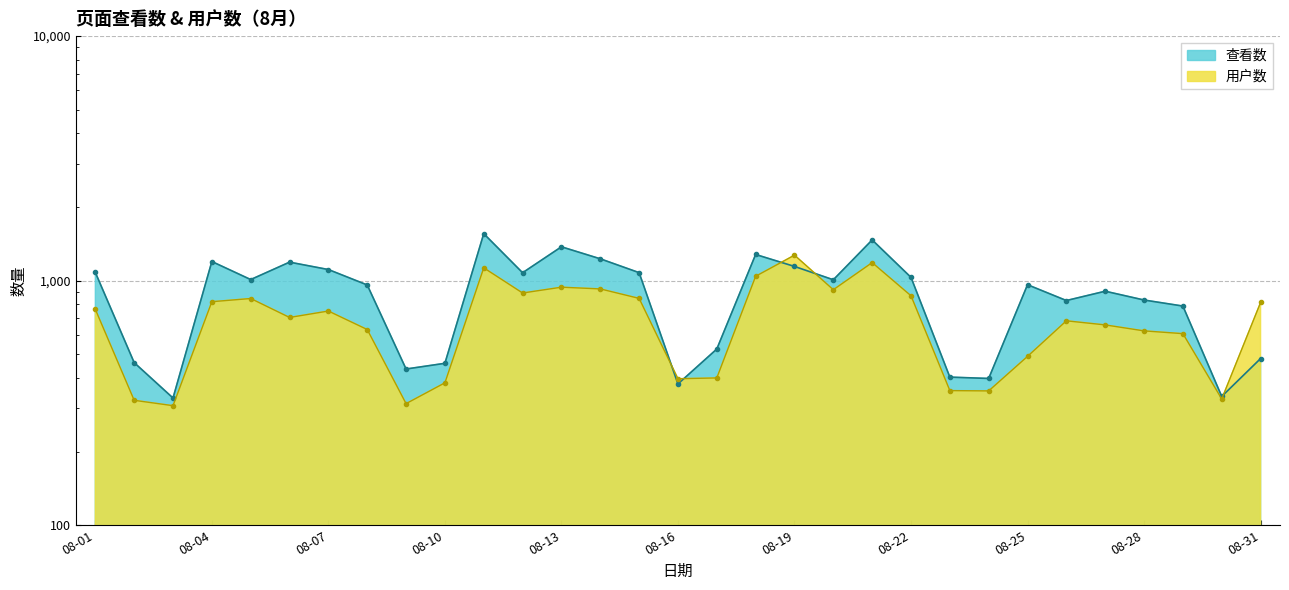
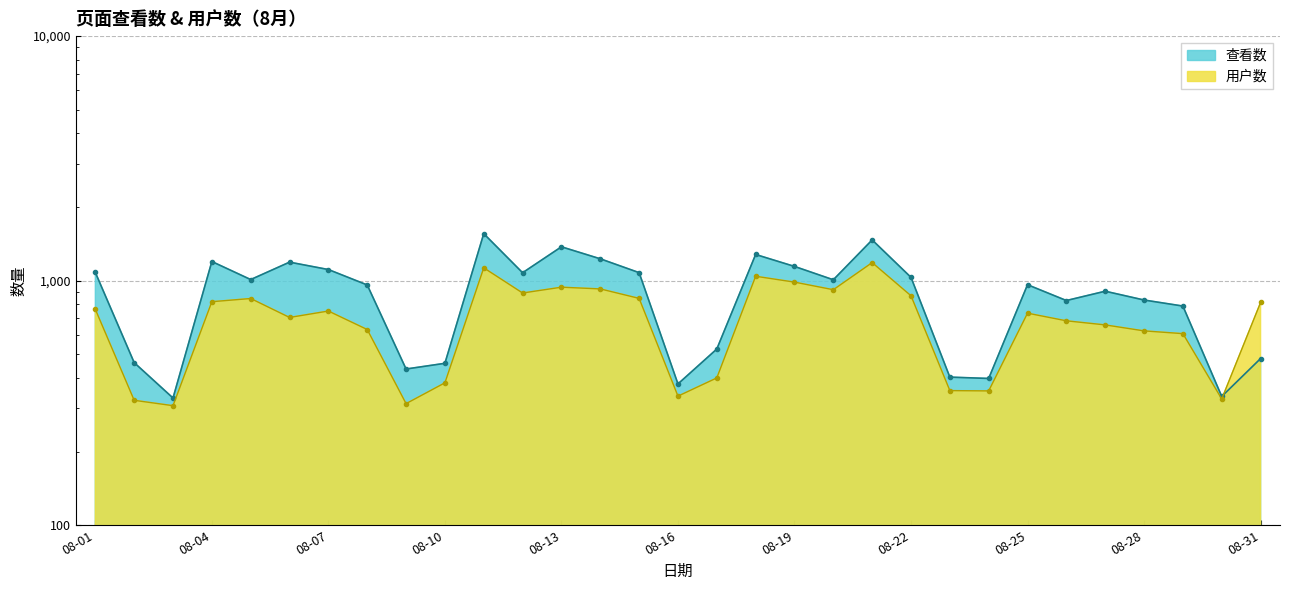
  {
    "查看数": {
      "08-01": "1,100",
      "08-04": "1,200",
      "08-07": "1,100",
      "08-10": "460",
      "08-13": "1,400",
      "08-16": "380",
      "08-19": "1,100",
      "08-22": "1,030",
      "08-25": "960",
      "08-28": "830",
      "08-31": "480"
    },
    "用户数": {
      "08-01": "760",
      "08-04": "820",
      "08-07": "750",
      "08-10": "380",
      "08-13": "940",
-     "08-16": "400",
-     "08-19": "1,300",
+     "08-16": "340",
+     "08-19": "990",
      "08-22": "870",
-     "08-25": "490",
+     "08-25": "740",
      "08-28": "620",
      "08-31": "810"
    }
  }
